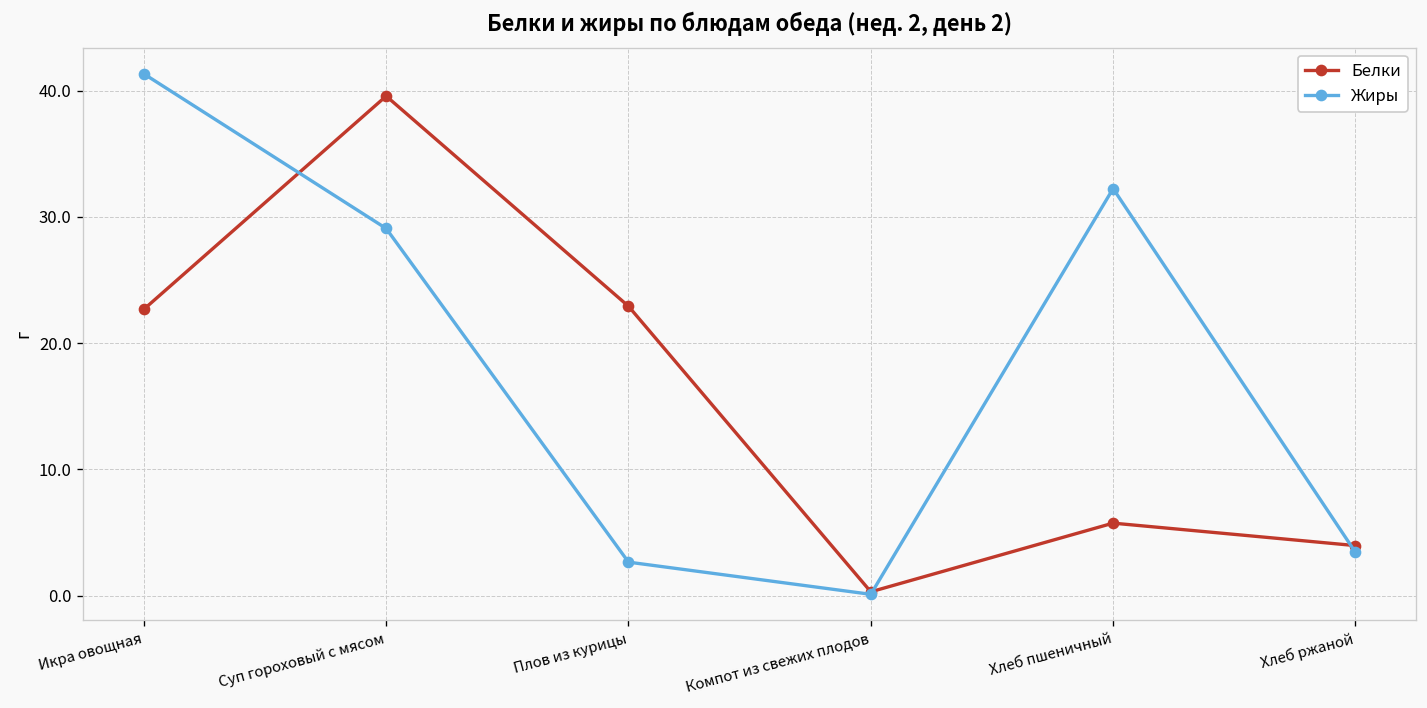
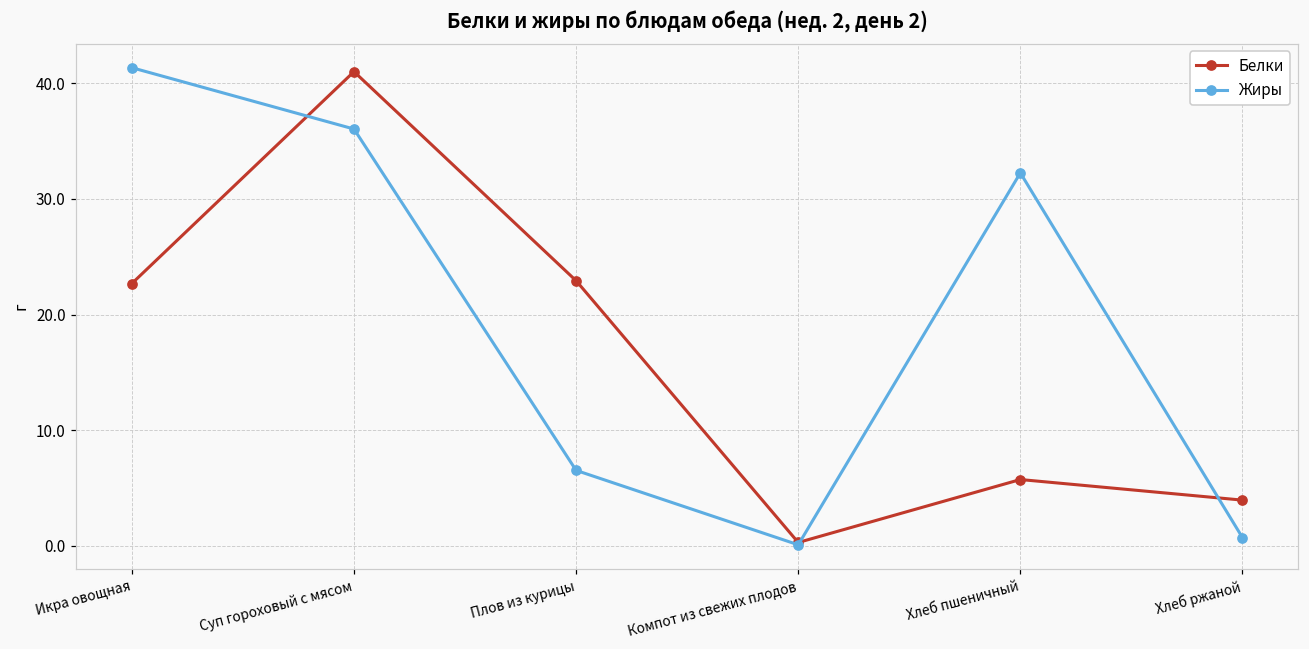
  {
    "Белки": {
      "Икра овощная": 22.7,
-     "Суп гороховый с мясом": 39.6,
+     "Суп гороховый с мясом": 41.0,
      "Плов из курицы": 22.9,
      "Хлеб пшеничный": 5.7,
      "Хлеб ржаной": 4.0
    },
    "Жиры": {
      "Икра овощная": 41.3,
-     "Суп гороховый с мясом": 29.1,
-     "Плов из курицы": 2.7,
+     "Суп гороховый с мясом": 36.0,
+     "Плов из курицы": 6.5,
      "Хлеб пшеничный": 32.2,
-     "Хлеб ржаной": 3.4
+     "Хлеб ржаной": 0.7
    }
  }
